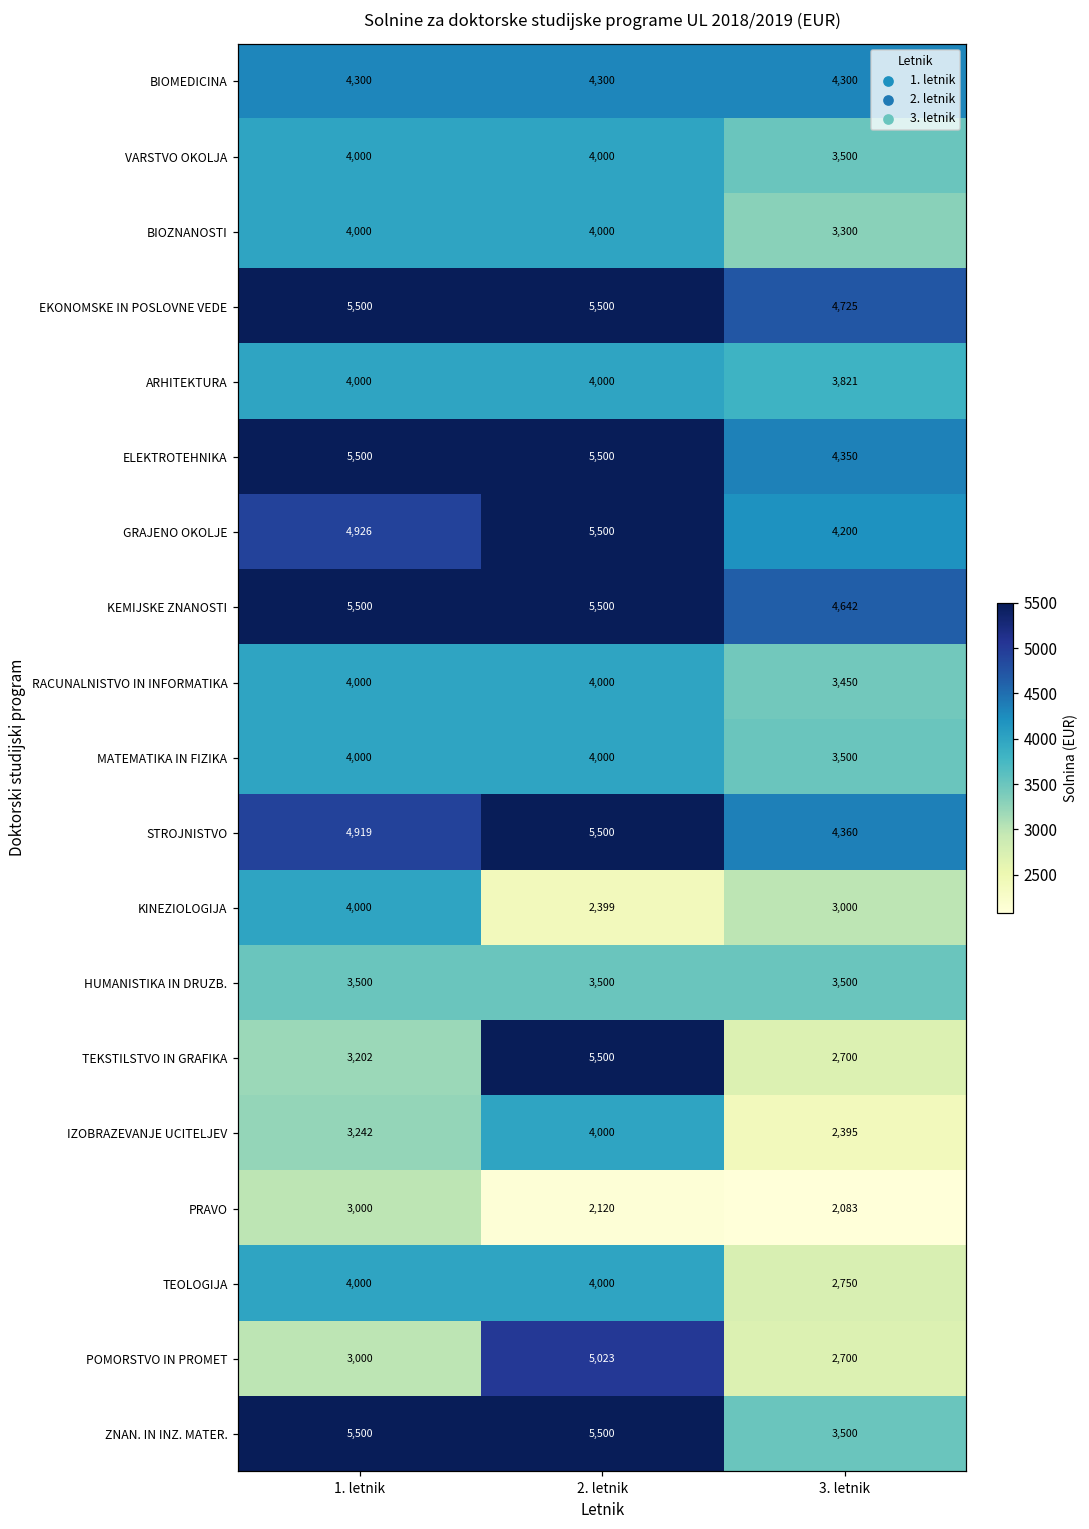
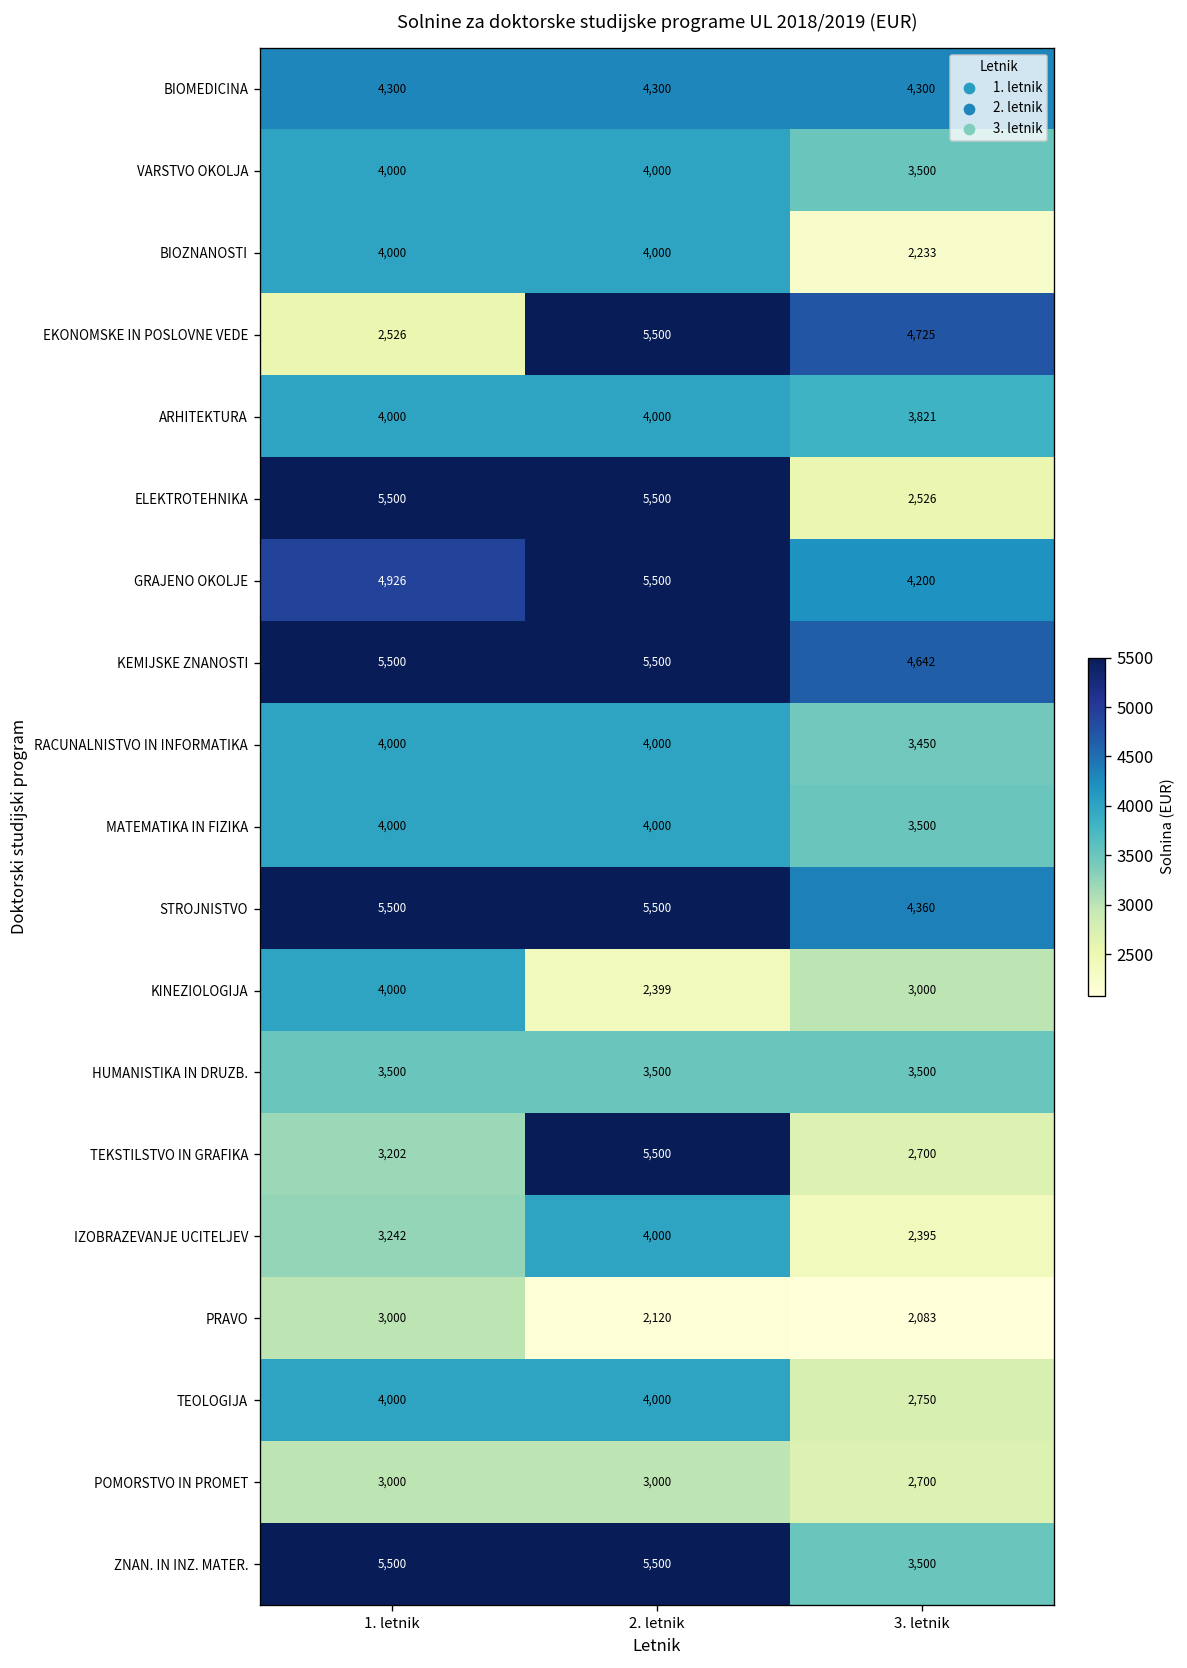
  {
    "BIOMEDICINA": {
      "1. letnik": "4,300",
      "2. letnik": "4,300",
      "3. letnik": "4,300"
    },
    "VARSTVO OKOLJA": {
      "1. letnik": "4,000",
      "2. letnik": "4,000",
      "3. letnik": "3,500"
    },
    "BIOZNANOSTI": {
      "1. letnik": "4,000",
      "2. letnik": "4,000",
-     "3. letnik": "3,300"
+     "3. letnik": "2,233"
    },
    "EKONOMSKE IN POSLOVNE VEDE": {
-     "1. letnik": "5,500",
+     "1. letnik": "2,526",
      "2. letnik": "5,500",
      "3. letnik": "4,725"
    },
    "ARHITEKTURA": {
      "1. letnik": "4,000",
      "2. letnik": "4,000",
      "3. letnik": "3,821"
    },
    "ELEKTROTEHNIKA": {
      "1. letnik": "5,500",
      "2. letnik": "5,500",
-     "3. letnik": "4,350"
+     "3. letnik": "2,526"
    },
    "GRAJENO OKOLJE": {
      "1. letnik": "4,926",
      "2. letnik": "5,500",
      "3. letnik": "4,200"
    },
    "KEMIJSKE ZNANOSTI": {
      "1. letnik": "5,500",
      "2. letnik": "5,500",
      "3. letnik": "4,642"
    },
    "RACUNALNISTVO IN INFORMATIKA": {
      "1. letnik": "4,000",
      "2. letnik": "4,000",
      "3. letnik": "3,450"
    },
    "MATEMATIKA IN FIZIKA": {
      "1. letnik": "4,000",
      "2. letnik": "4,000",
      "3. letnik": "3,500"
    },
    "STROJNISTVO": {
-     "1. letnik": "4,919",
+     "1. letnik": "5,500",
      "2. letnik": "5,500",
      "3. letnik": "4,360"
    },
    "KINEZIOLOGIJA": {
      "1. letnik": "4,000",
      "2. letnik": "2,399",
      "3. letnik": "3,000"
    },
    "HUMANISTIKA IN DRUZB.": {
      "1. letnik": "3,500",
      "2. letnik": "3,500",
      "3. letnik": "3,500"
    },
    "TEKSTILSTVO IN GRAFIKA": {
      "1. letnik": "3,202",
      "2. letnik": "5,500",
      "3. letnik": "2,700"
    },
    "IZOBRAZEVANJE UCITELJEV": {
      "1. letnik": "3,242",
      "2. letnik": "4,000",
      "3. letnik": "2,395"
    },
    "PRAVO": {
      "1. letnik": "3,000",
      "2. letnik": "2,120",
      "3. letnik": "2,083"
    },
    "TEOLOGIJA": {
      "1. letnik": "4,000",
      "2. letnik": "4,000",
      "3. letnik": "2,750"
    },
    "POMORSTVO IN PROMET": {
      "1. letnik": "3,000",
-     "2. letnik": "5,023",
+     "2. letnik": "3,000",
      "3. letnik": "2,700"
    },
    "ZNAN. IN INZ. MATER.": {
      "1. letnik": "5,500",
      "2. letnik": "5,500",
      "3. letnik": "3,500"
    }
  }
